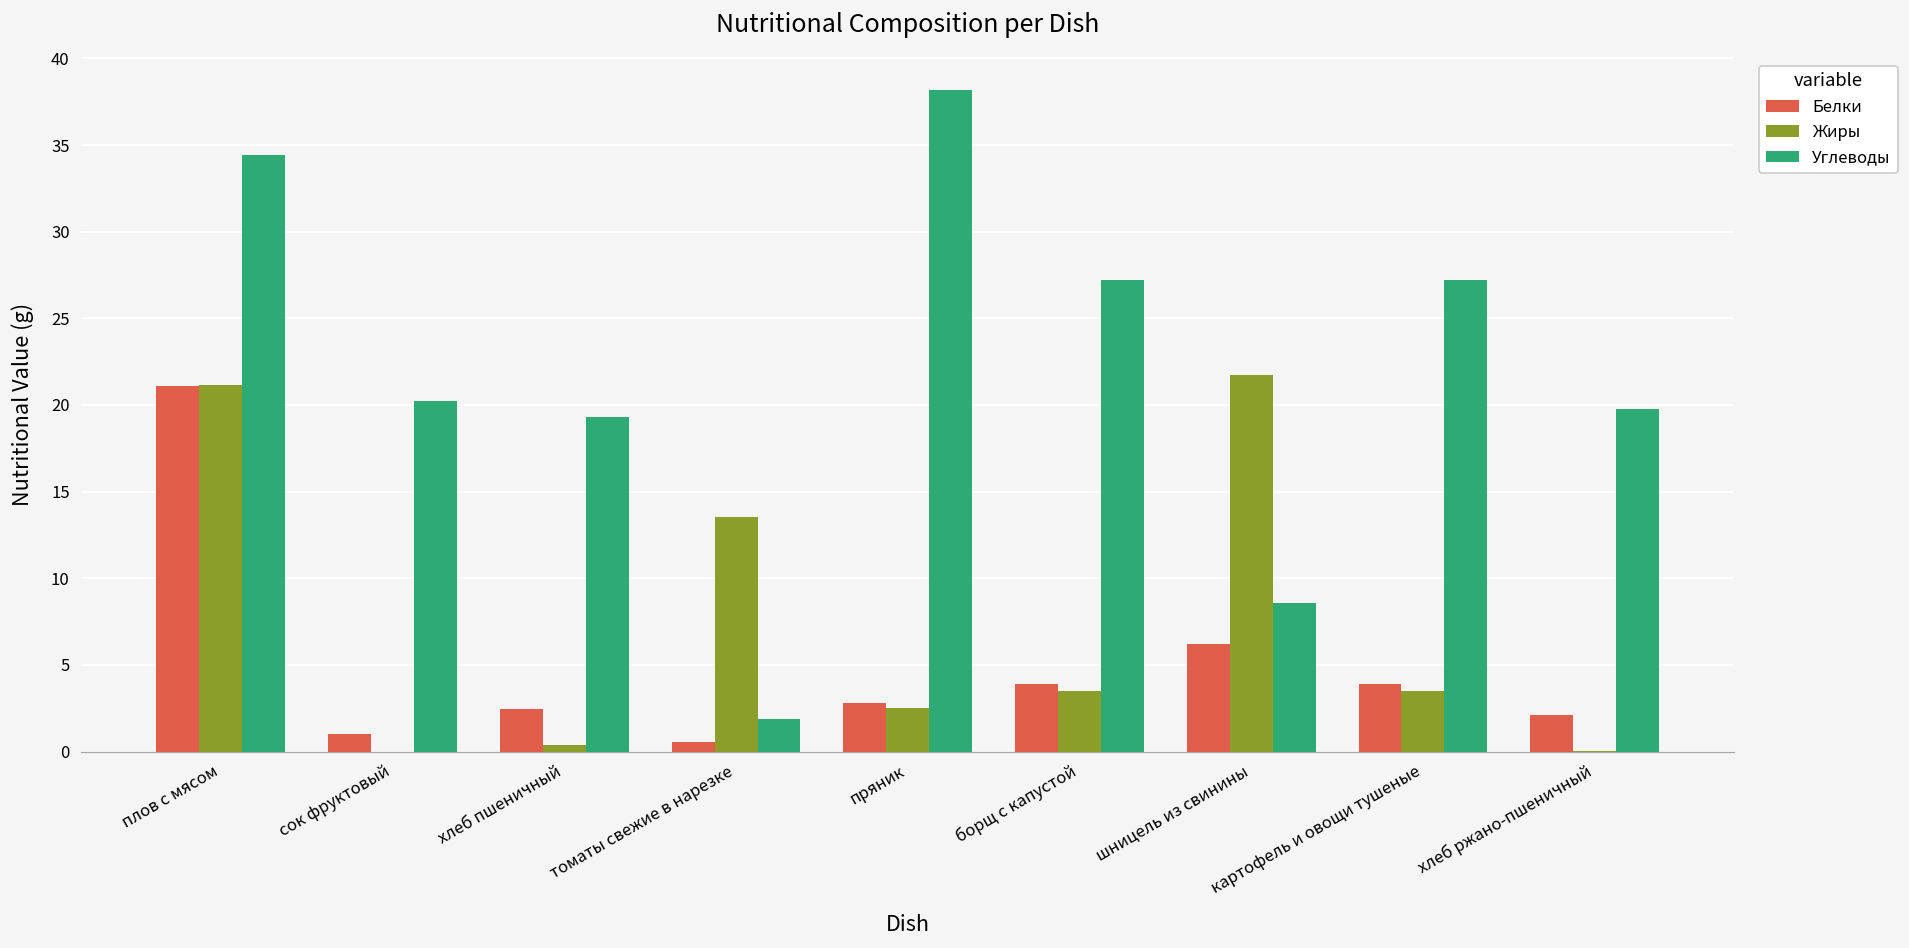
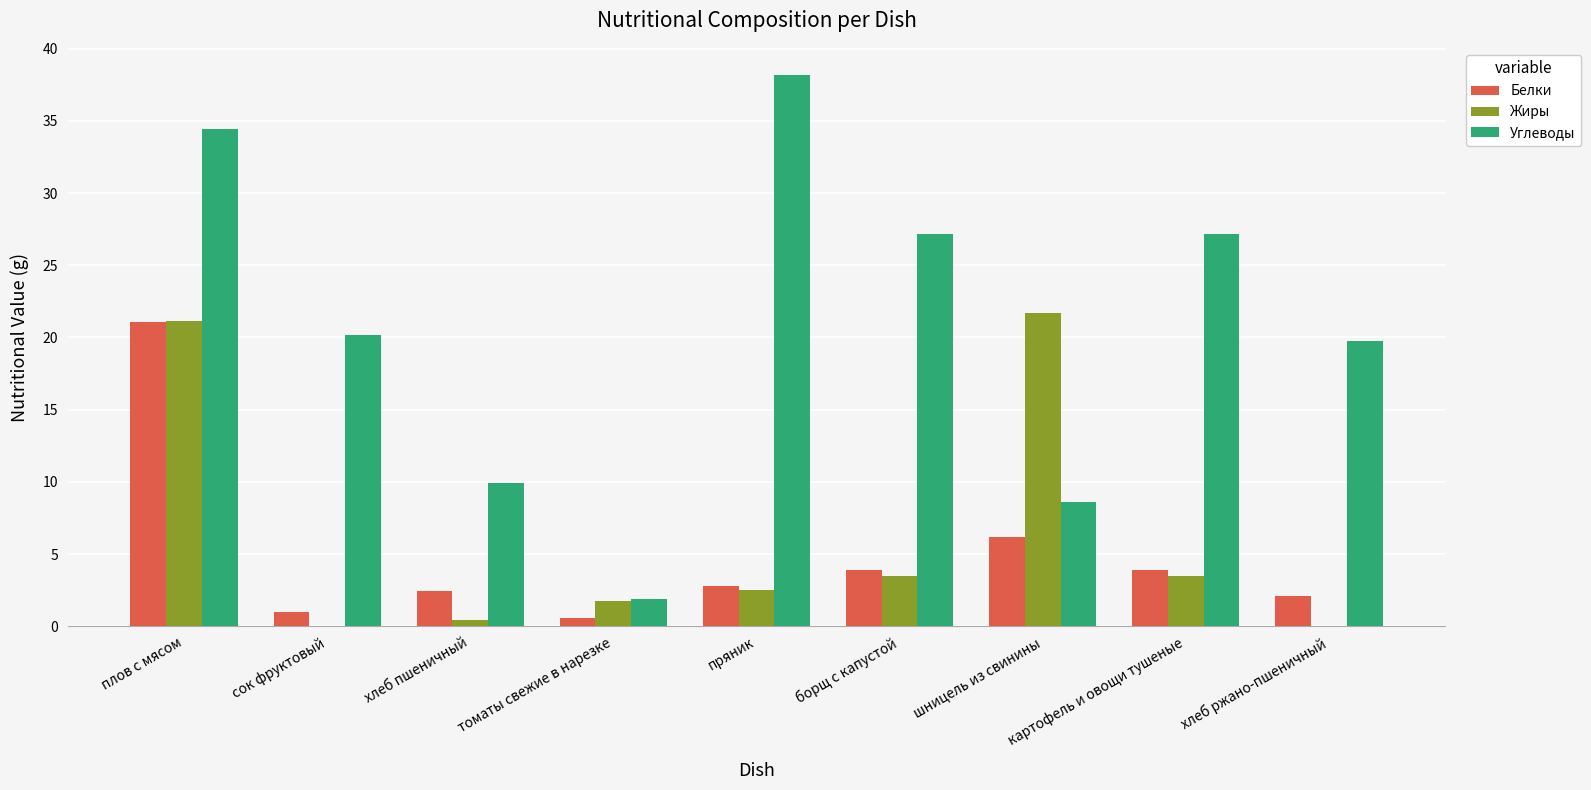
  {
    "Белки": {
      "плов с мясом": 21.1,
      "сок фруктовый": 1.0,
      "хлеб пшеничный": 2.5,
      "томаты свежие в нарезке": 0.6,
      "пряник": 2.8,
      "борщ с капустой": 3.9,
      "шницель из свинины": 6.2,
      "картофель и овощи тушеные": 3.9,
      "хлеб ржано-пшеничный": 2.1
    },
    "Жиры": {
      "плов с мясом": 21.1,
      "сок фруктовый": 0.0,
      "хлеб пшеничный": 0.4,
-     "томаты свежие в нарезке": 13.5,
+     "томаты свежие в нарезке": 1.8,
      "пряник": 2.5,
      "борщ с капустой": 3.5,
      "шницель из свинины": 21.7,
      "картофель и овощи тушеные": 3.5
    },
    "Углеводы": {
      "плов с мясом": 34.4,
      "сок фруктовый": 20.2,
-     "хлеб пшеничный": 19.3,
+     "хлеб пшеничный": 10.0,
      "томаты свежие в нарезке": 1.9,
      "пряник": 38.2,
      "борщ с капустой": 27.2,
      "шницель из свинины": 8.6,
      "картофель и овощи тушеные": 27.2,
      "хлеб ржано-пшеничный": 19.8
    }
  }
